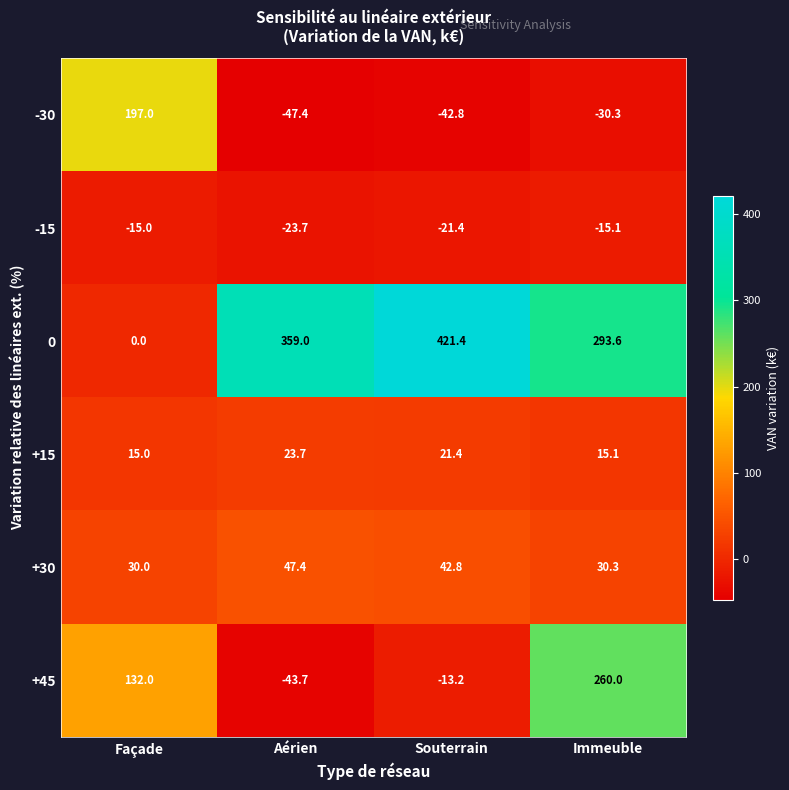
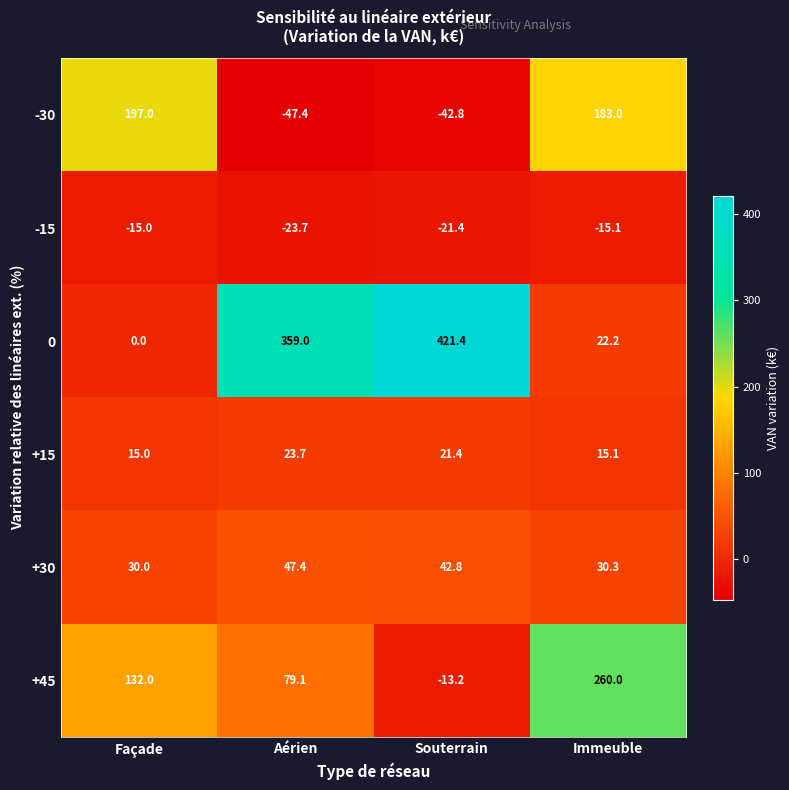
  {
    "-30": {
      "Façade": 197.0,
      "Aérien": -47.4,
      "Souterrain": -42.8,
-     "Immeuble": -30.3
+     "Immeuble": 183.0
    },
    "-15": {
      "Façade": -15.0,
      "Aérien": -23.7,
      "Souterrain": -21.4,
      "Immeuble": -15.1
    },
    "0": {
      "Façade": 0.0,
      "Aérien": 359.0,
      "Souterrain": 421.4,
-     "Immeuble": 293.6
+     "Immeuble": 22.2
    },
    "+15": {
      "Façade": 15.0,
      "Aérien": 23.7,
      "Souterrain": 21.4,
      "Immeuble": 15.1
    },
    "+30": {
      "Façade": 30.0,
      "Aérien": 47.4,
      "Souterrain": 42.8,
      "Immeuble": 30.3
    },
    "+45": {
      "Façade": 132.0,
-     "Aérien": -43.7,
+     "Aérien": 79.1,
      "Souterrain": -13.2,
      "Immeuble": 260.0
    }
  }
